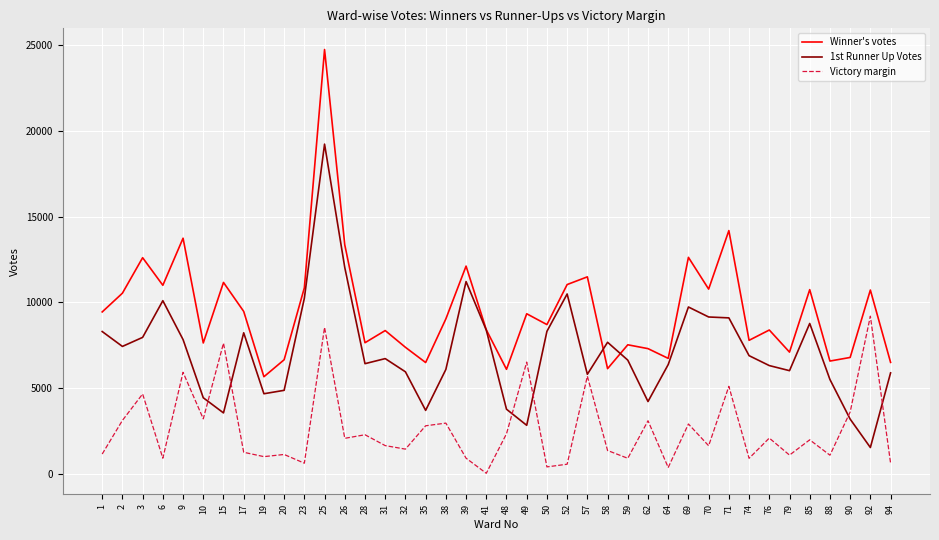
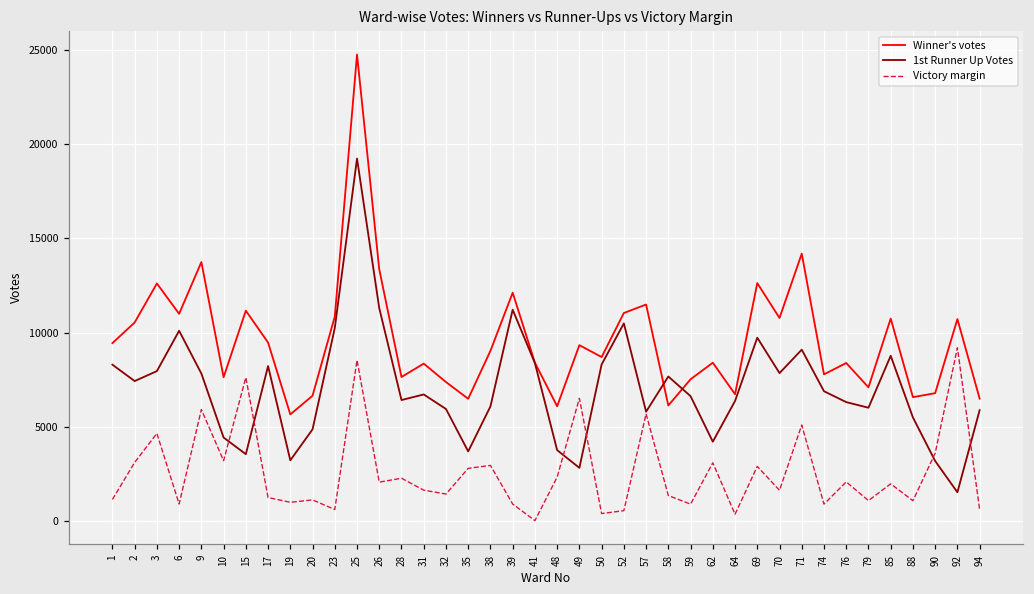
  {
    "Winner's votes": {
      "1": 9400,
      "2": 10500,
      "3": 12600,
      "6": 11000,
      "9": 13700,
      "10": 7600,
      "15": 11200,
      "17": 9500,
      "19": 5700,
      "20": 6600,
      "23": 10800,
      "25": 24800,
      "26": 13400,
      "28": 7600,
      "31": 8400,
      "32": 7400,
      "35": 6500,
      "38": 9000,
      "39": 12100,
      "48": 6100,
      "49": 9300,
      "50": 8700,
      "52": 11000,
      "57": 11500,
      "58": 6100,
      "59": 7500,
-     "62": 7300,
+     "62": 8400,
      "64": 6700,
      "69": 12600,
      "70": 10800,
      "71": 14200,
      "74": 7800,
      "76": 8400,
      "79": 7100,
      "85": 10700,
      "88": 6600,
      "90": 6800,
      "92": 10700,
      "94": 6500
    },
    "1st Runner Up Votes": {
      "1": 8300,
      "2": 7400,
      "3": 8000,
      "6": 10100,
      "9": 7800,
      "10": 4400,
      "15": 3500,
      "17": 8200,
-     "19": 4700,
+     "19": 3200,
      "20": 4900,
      "23": 10200,
      "25": 19200,
-     "26": 12000,
+     "26": 11300,
      "28": 6400,
      "31": 6700,
      "32": 5900,
      "35": 3700,
      "38": 6100,
      "39": 11200,
      "48": 3800,
      "49": 2800,
      "50": 8300,
      "52": 10500,
      "58": 7700,
      "59": 6600,
      "62": 4200,
      "64": 6400,
      "69": 9700,
-     "70": 9100,
+     "70": 7800,
      "71": 9100,
      "74": 6900,
      "76": 6300,
      "79": 6000,
      "85": 8800,
      "88": 5500,
      "90": 3200,
      "92": 1500,
      "94": 5900
    },
    "Victory margin": {
      "1": 1100,
      "2": 3100,
      "3": 4700,
      "6": 900,
      "9": 5900,
      "10": 3200,
      "15": 7600,
      "17": 1200,
      "19": 1000,
      "20": 1100,
      "23": 600,
      "25": 8500,
      "26": 2100,
      "28": 2300,
      "31": 1600,
      "32": 1400,
      "35": 2800,
      "38": 3000,
      "39": 900,
      "41": 0,
      "48": 2300,
      "49": 6500,
      "50": 400,
      "52": 600,
      "58": 1400,
      "59": 900,
      "62": 3100,
      "64": 400,
      "69": 2900,
      "70": 1600,
      "71": 5100,
      "74": 900,
      "76": 2100,
      "79": 1100,
      "85": 2000,
      "88": 1100,
      "90": 3600,
      "92": 9200,
      "94": 600
    }
  }
